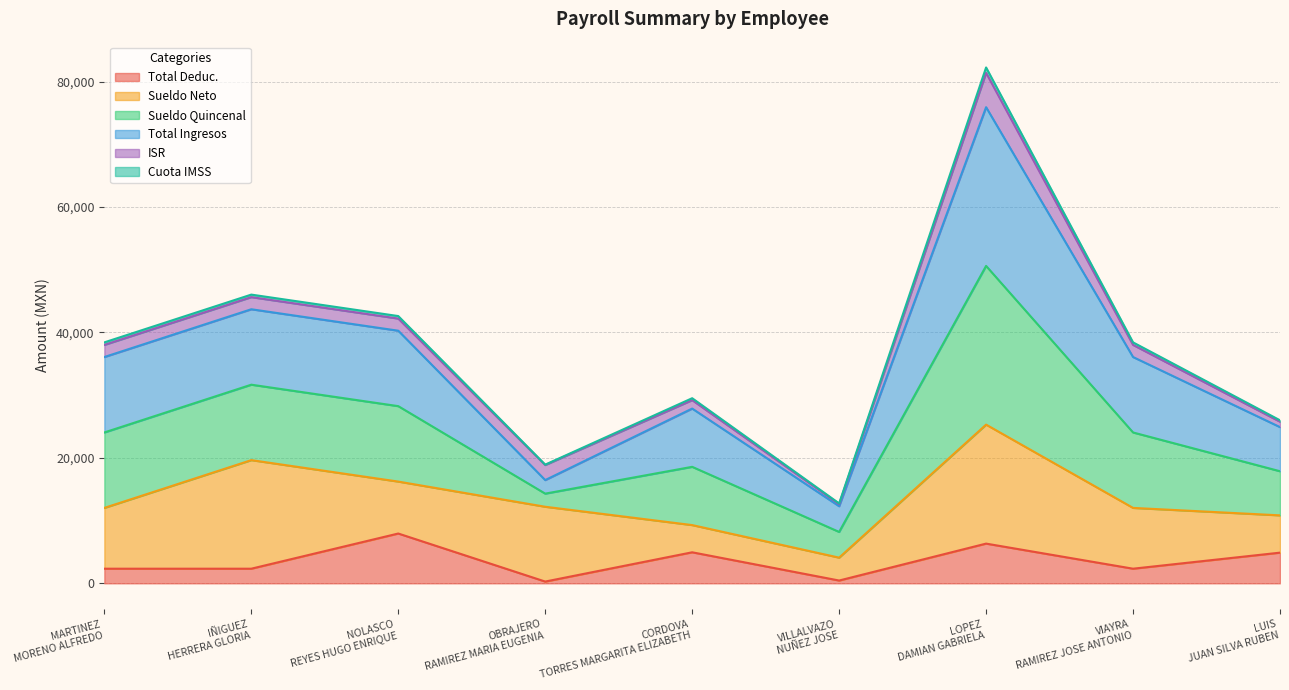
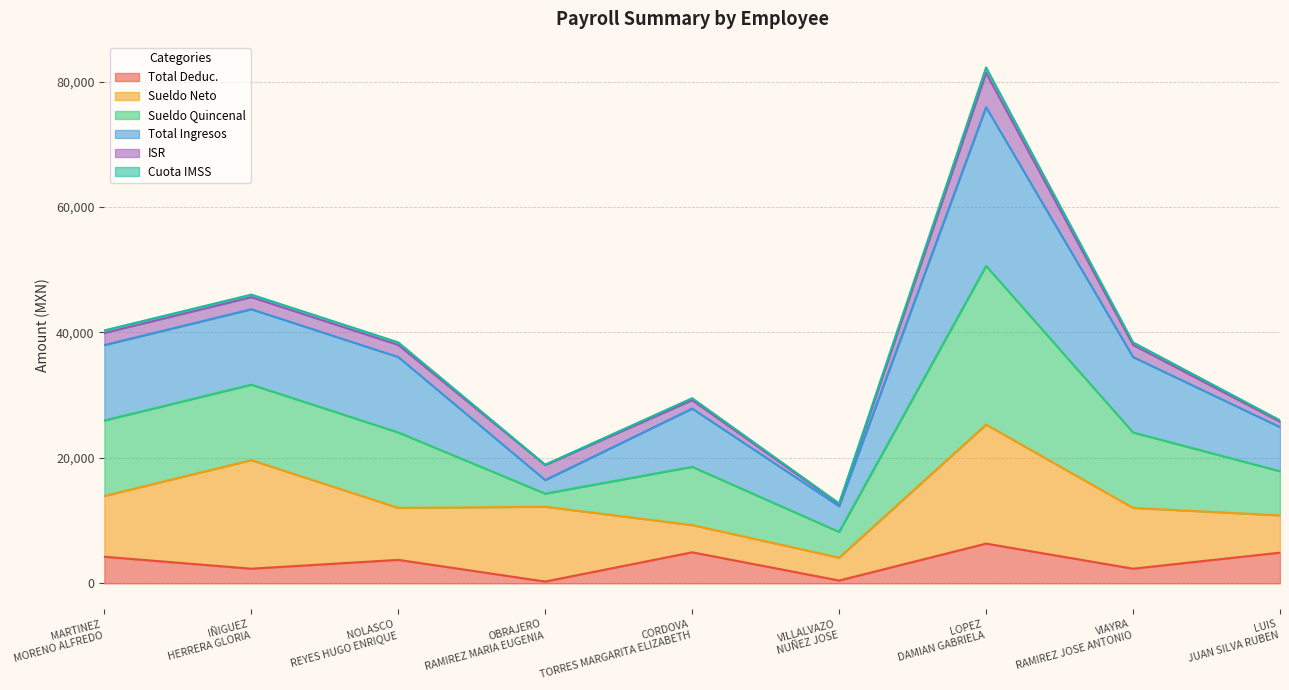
  {
    "Total Deduc.": {
-     "MARTINEZ MORENO ALFREDO": "2,000",
+     "MARTINEZ MORENO ALFREDO": "4,000",
      "IÑIGUEZ HERRERA GLORIA": "2,000",
-     "NOLASCO REYES HUGO ENRIQUE": "8,000",
+     "NOLASCO REYES HUGO ENRIQUE": "4,000",
      "OBRAJERO RAMIREZ MARIA EUGENIA": "0",
      "CORDOVA TORRES MARGARITA ELIZABETH": "5,000",
      "VILLALVAZO NUÑEZ JOSE": "0",
      "LOPEZ DAMIAN GABRIELA": "6,000",
      "VIAYRA RAMIREZ JOSE ANTONIO": "2,000",
      "LUIS JUAN SILVA RUBEN": "5,000"
    },
    "Sueldo Neto": {
      "MARTINEZ MORENO ALFREDO": "10,000",
      "IÑIGUEZ HERRERA GLORIA": "17,000",
      "NOLASCO REYES HUGO ENRIQUE": "8,000",
      "OBRAJERO RAMIREZ MARIA EUGENIA": "12,000",
      "CORDOVA TORRES MARGARITA ELIZABETH": "4,000",
      "VILLALVAZO NUÑEZ JOSE": "4,000",
      "LOPEZ DAMIAN GABRIELA": "19,000",
      "VIAYRA RAMIREZ JOSE ANTONIO": "10,000",
      "LUIS JUAN SILVA RUBEN": "6,000"
    },
    "Total Ingresos": {
      "MARTINEZ MORENO ALFREDO": "12,000",
      "IÑIGUEZ HERRERA GLORIA": "12,000",
      "NOLASCO REYES HUGO ENRIQUE": "12,000",
      "OBRAJERO RAMIREZ MARIA EUGENIA": "2,000",
      "CORDOVA TORRES MARGARITA ELIZABETH": "9,000",
      "LOPEZ DAMIAN GABRIELA": "25,000",
      "VIAYRA RAMIREZ JOSE ANTONIO": "12,000",
      "LUIS JUAN SILVA RUBEN": "7,000"
    },
    "ISR": {
      "LOPEZ DAMIAN GABRIELA": "5,000"
    }
  }
